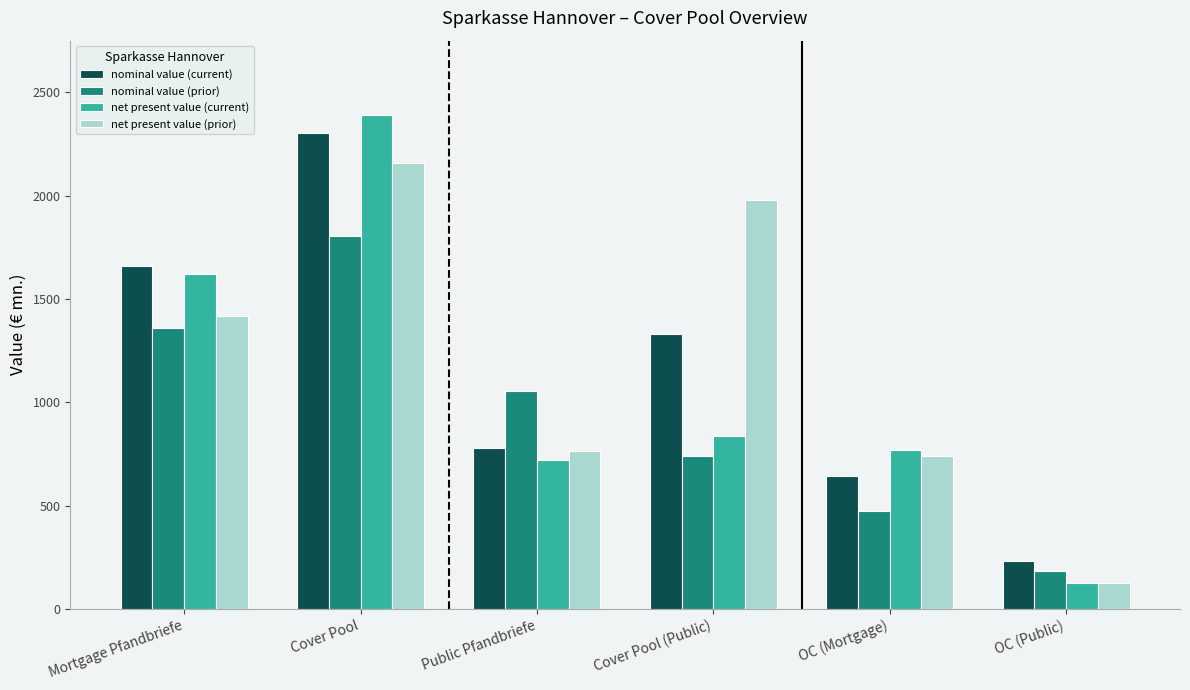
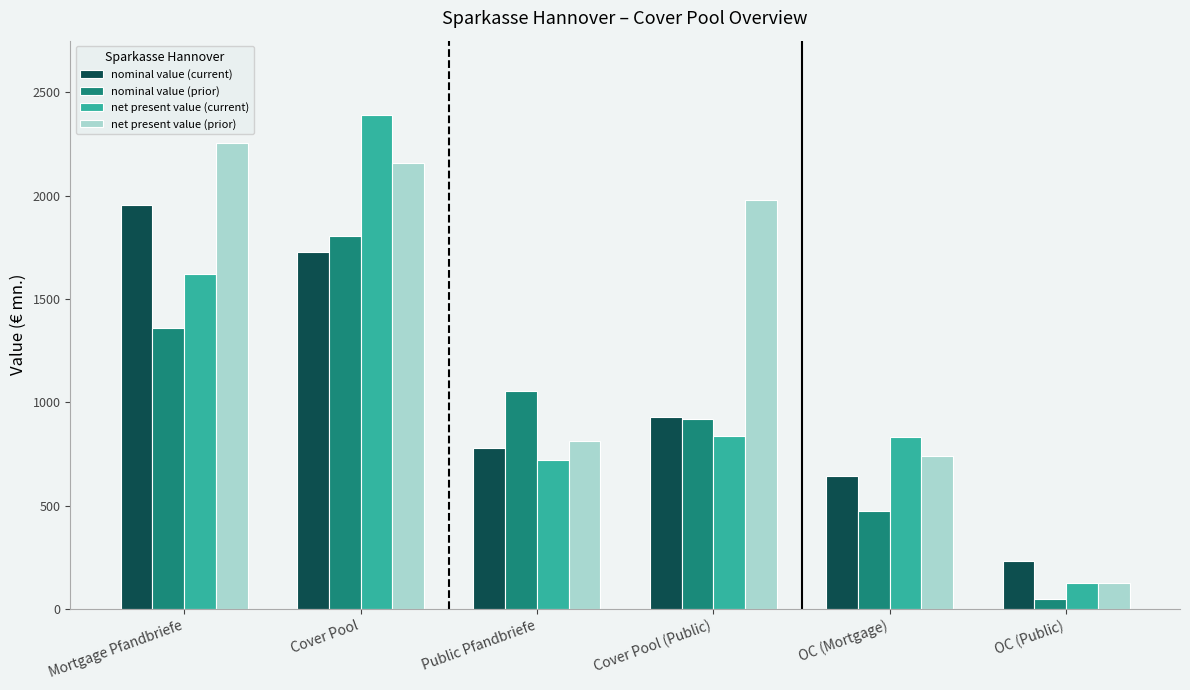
  {
    "nominal value (current)": {
-     "Mortgage Pfandbriefe": 1660,
-     "Cover Pool": 2300,
+     "Mortgage Pfandbriefe": 1950,
+     "Cover Pool": 1730,
      "Public Pfandbriefe": 780,
-     "Cover Pool (Public)": 1330,
+     "Cover Pool (Public)": 930,
      "OC (Mortgage)": 650,
      "OC (Public)": 230
    },
    "nominal value (prior)": {
      "Mortgage Pfandbriefe": 1360,
      "Cover Pool": 1810,
      "Public Pfandbriefe": 1050,
-     "Cover Pool (Public)": 740,
+     "Cover Pool (Public)": 920,
      "OC (Mortgage)": 470,
-     "OC (Public)": 180
+     "OC (Public)": 50
    },
    "net present value (current)": {
      "Mortgage Pfandbriefe": 1620,
      "Cover Pool": 2390,
      "Public Pfandbriefe": 720,
      "Cover Pool (Public)": 840,
-     "OC (Mortgage)": 770,
+     "OC (Mortgage)": 830,
      "OC (Public)": 120
    },
    "net present value (prior)": {
-     "Mortgage Pfandbriefe": 1420,
+     "Mortgage Pfandbriefe": 2250,
      "Cover Pool": 2160,
-     "Public Pfandbriefe": 770,
+     "Public Pfandbriefe": 810,
      "Cover Pool (Public)": 1980,
      "OC (Mortgage)": 740,
      "OC (Public)": 130
    }
  }
